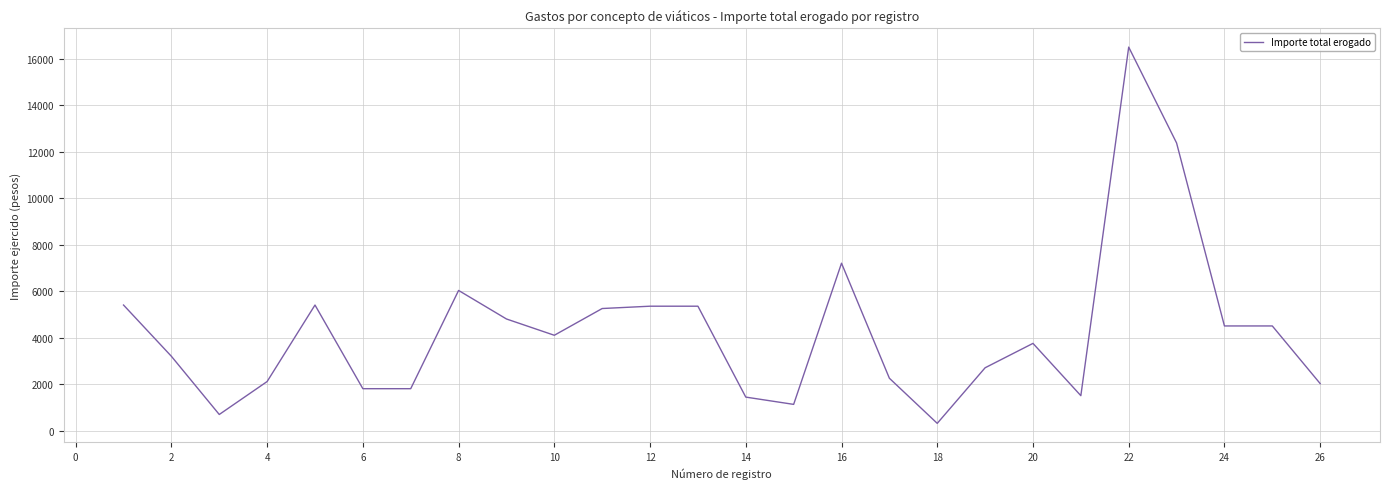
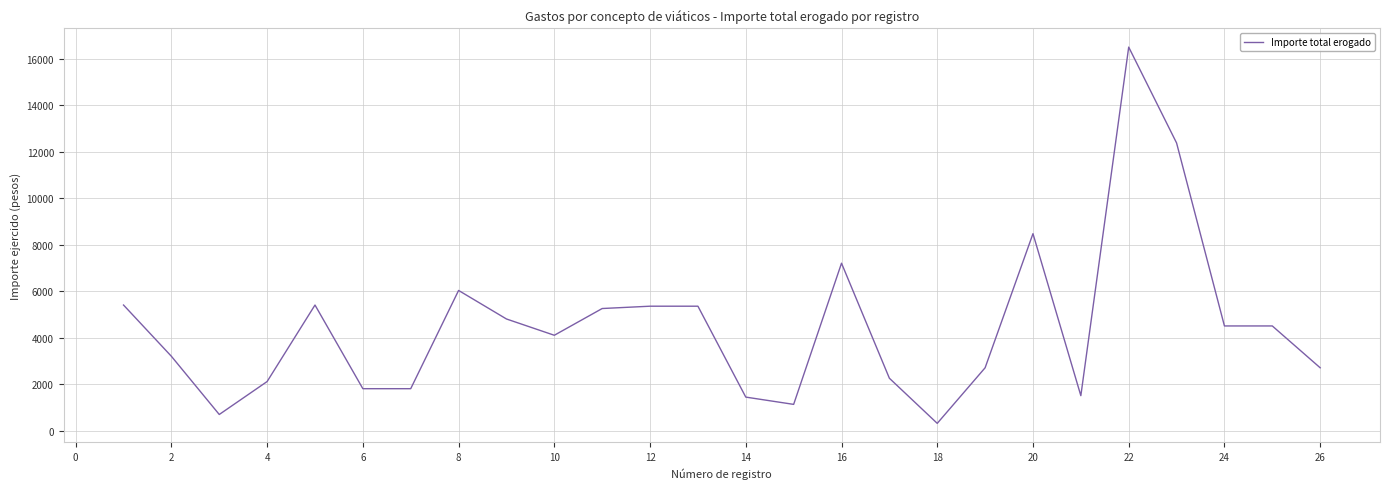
  {
    "2": 3200,
    "4": 2100,
    "6": 1800,
    "8": 6000,
    "10": 4100,
    "12": 5400,
    "14": 1400,
    "16": 7200,
    "18": 300,
-   "20": 3800,
+   "20": 8500,
    "22": 16500,
    "24": 4500,
-   "26": 2000
+   "26": 2700
  }
